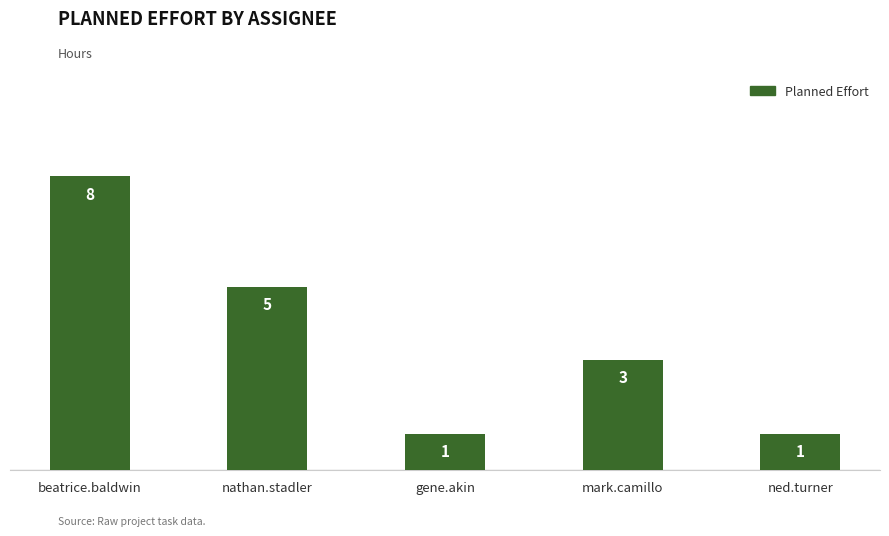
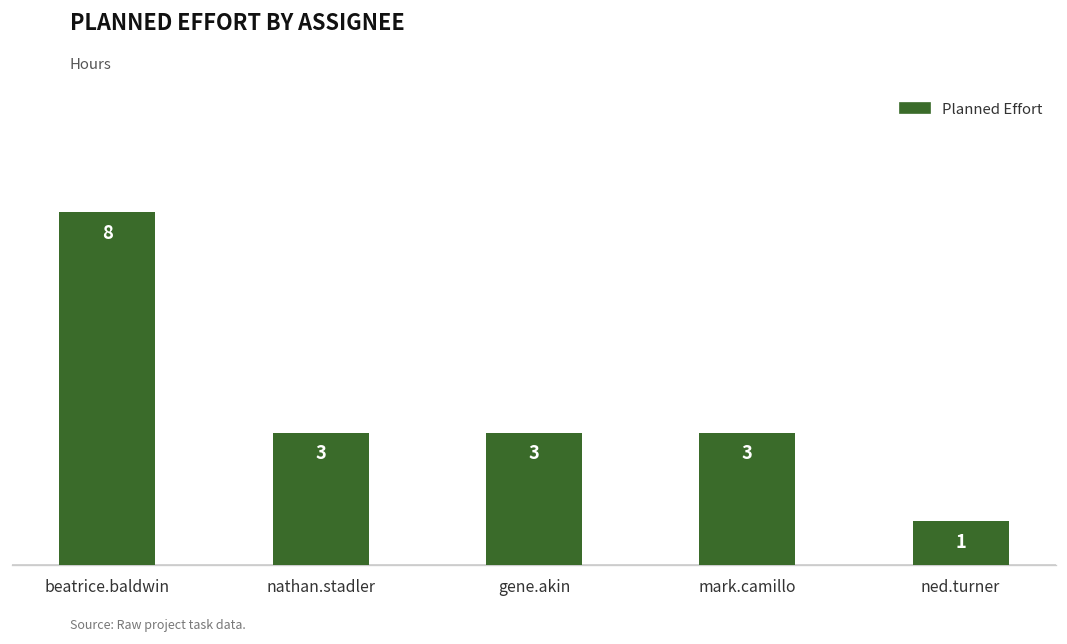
  {
    "beatrice.baldwin": 8,
-   "nathan.stadler": 5,
-   "gene.akin": 1,
+   "nathan.stadler": 3,
+   "gene.akin": 3,
    "mark.camillo": 3,
    "ned.turner": 1
  }
